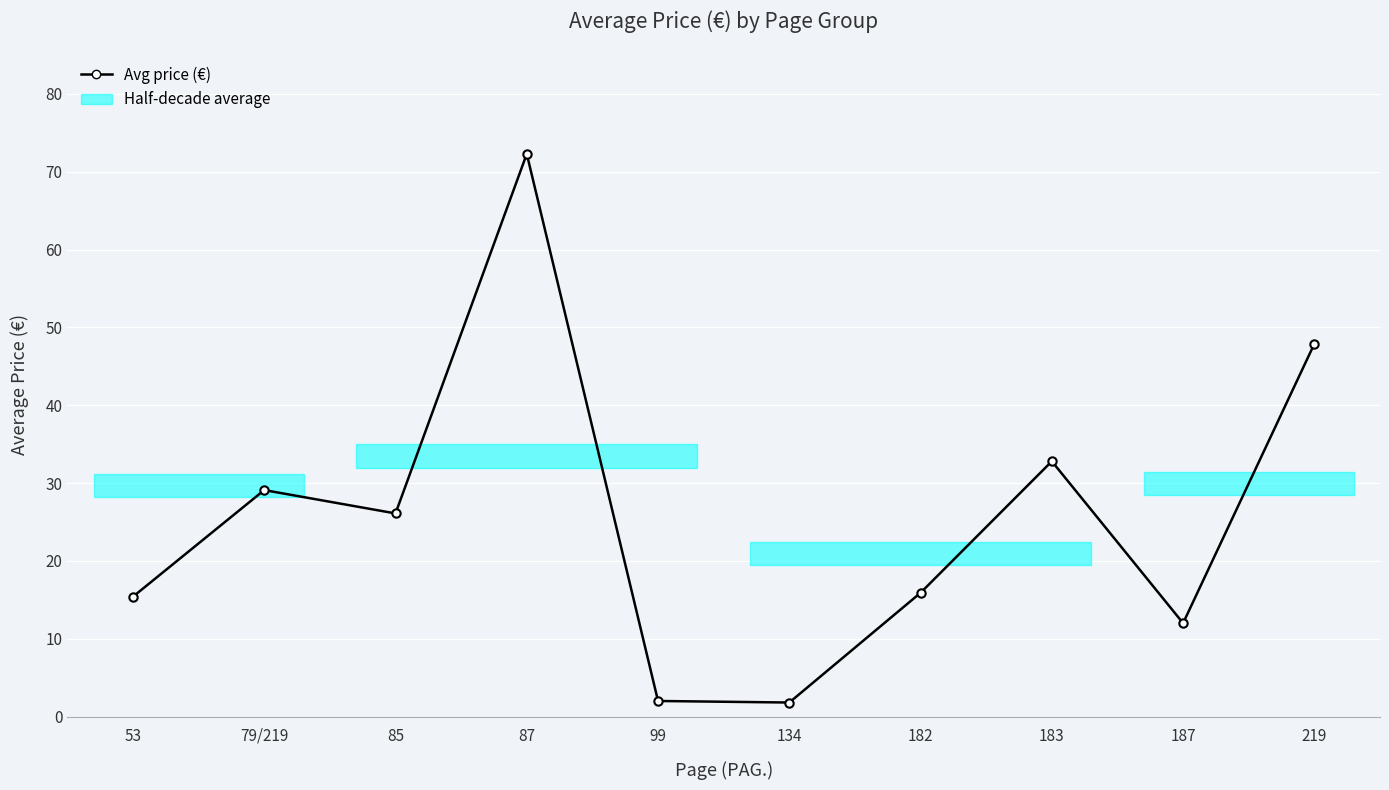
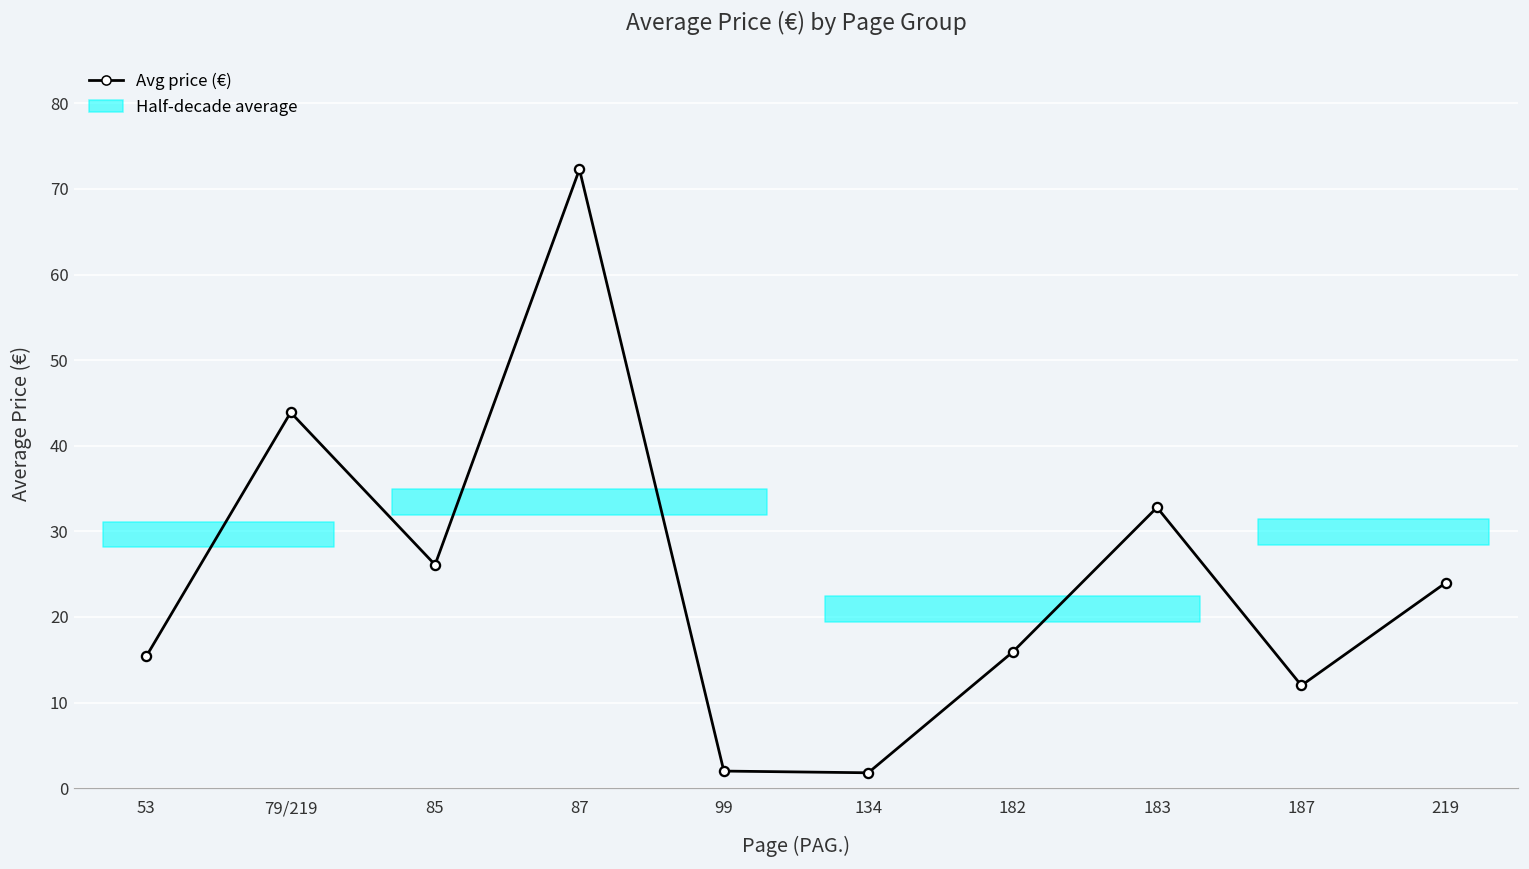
  {
    "Avg price (€)": {
      "53": 15,
-     "79/219": 29,
+     "79/219": 44,
      "85": 26,
      "87": 72,
      "99": 2,
      "134": 2,
      "182": 16,
      "183": 33,
      "187": 12,
-     "219": 48
+     "219": 24
    }
  }
